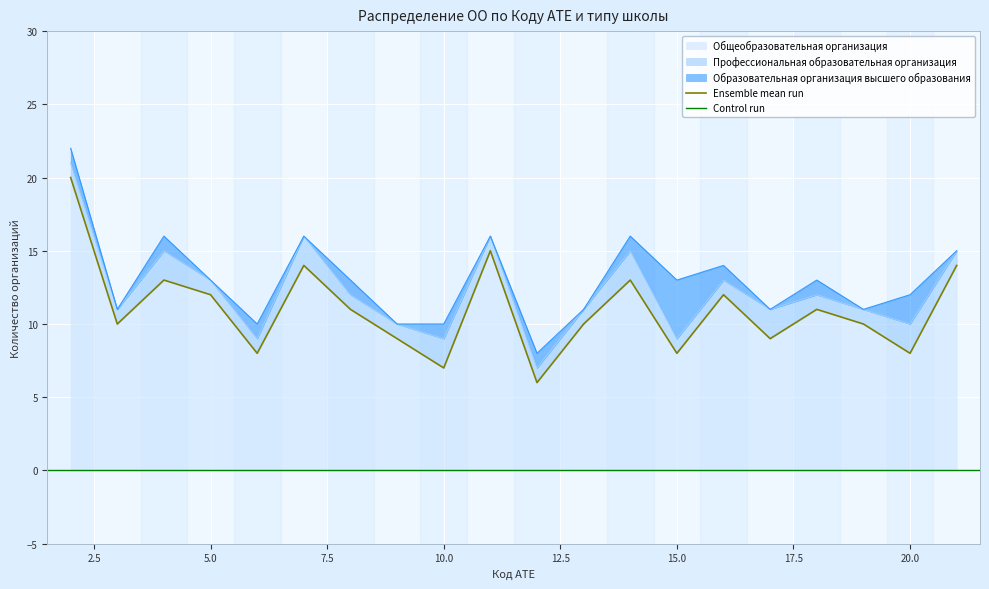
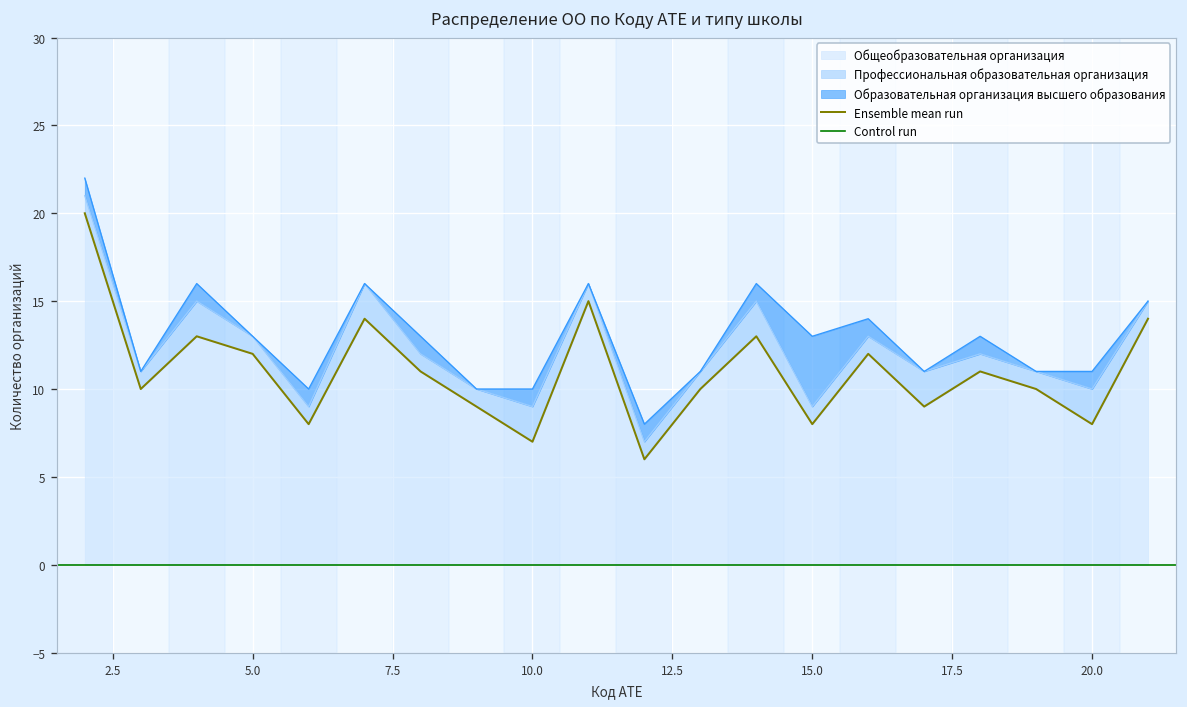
  {
    "Образовательная организация высшего образования": {
      "10.0": 1,
      "15.0": 4,
-     "20.0": 2
+     "20.0": 1
    }
  }
